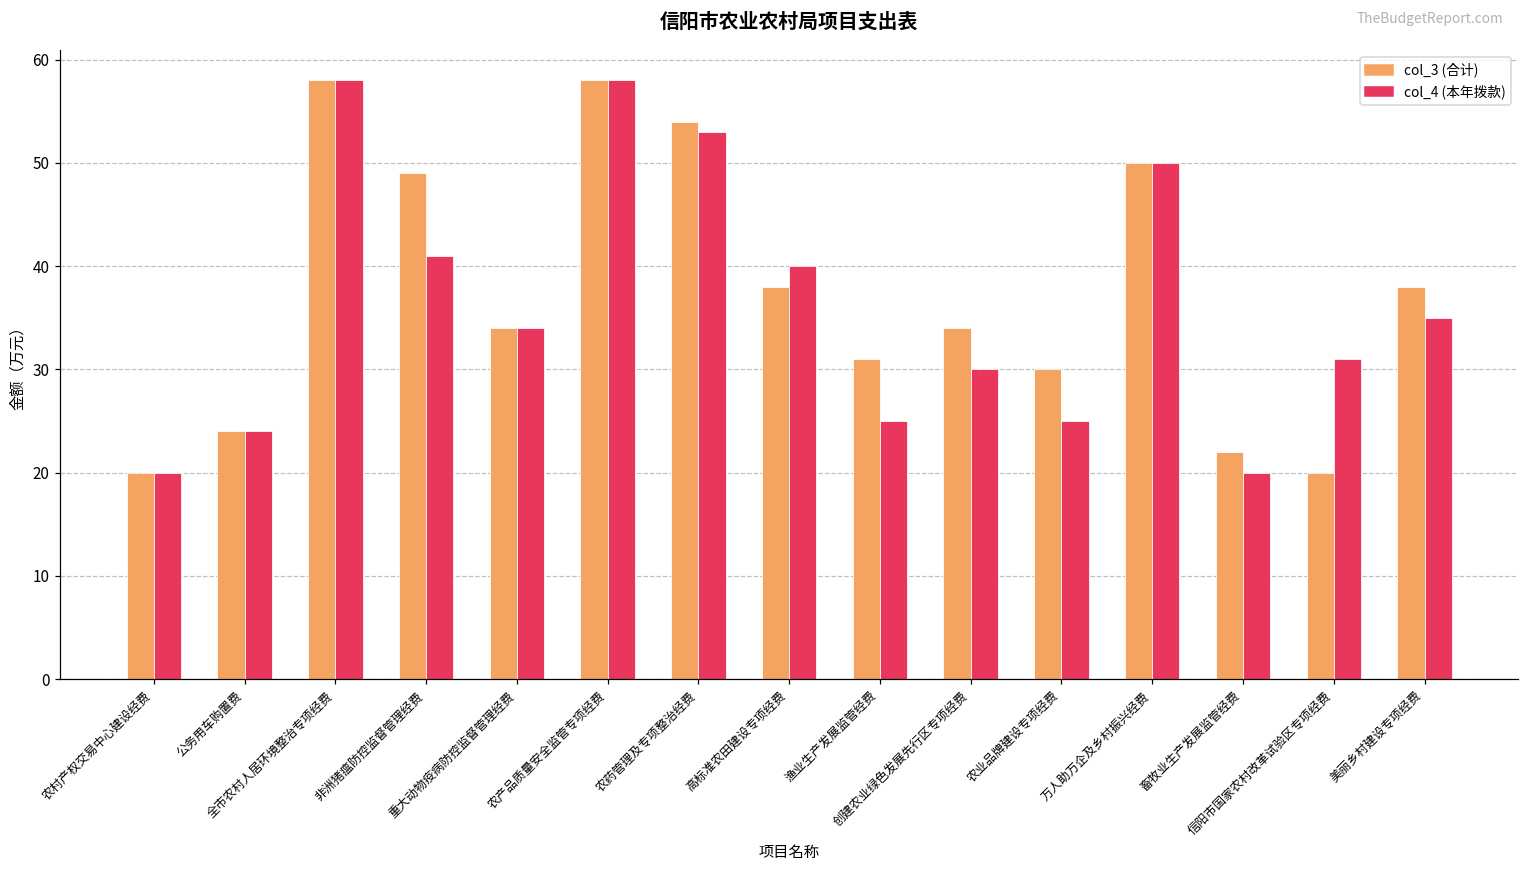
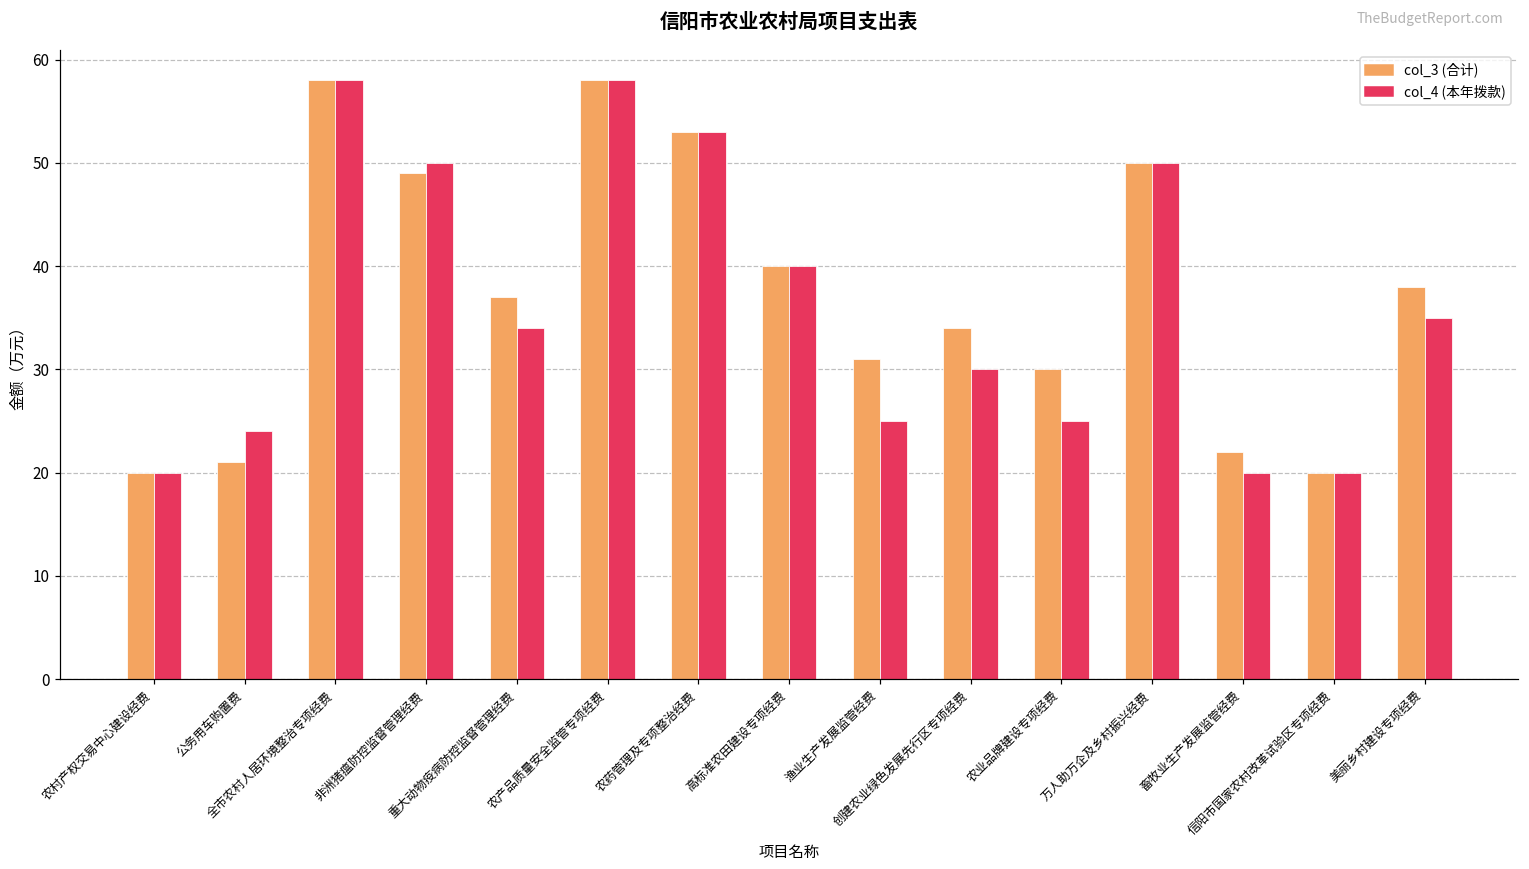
  {
    "col_3 (合计)": {
      "农村产权交易中心建设经费": 20,
-     "公务用车购置费": 24,
+     "公务用车购置费": 21,
      "全市农村人居环境整治专项经费": 58,
      "非洲猪瘟防控监督管理经费": 49,
-     "重大动物疫病防控监督管理经费": 34,
+     "重大动物疫病防控监督管理经费": 37,
      "农产品质量安全监管专项经费": 58,
-     "农药管理及专项整治经费": 54,
-     "高标准农田建设专项经费": 38,
+     "农药管理及专项整治经费": 53,
+     "高标准农田建设专项经费": 40,
      "渔业生产发展监管经费": 31,
      "创建农业绿色发展先行区专项经费": 34,
      "农业品牌建设专项经费": 30,
      "万人助万企及乡村振兴经费": 50,
      "畜牧业生产发展监管经费": 22,
      "信阳市国家农村改革试验区专项经费": 20,
      "美丽乡村建设专项经费": 38
    },
    "col_4 (本年拨款)": {
      "农村产权交易中心建设经费": 20,
      "公务用车购置费": 24,
      "全市农村人居环境整治专项经费": 58,
-     "非洲猪瘟防控监督管理经费": 41,
+     "非洲猪瘟防控监督管理经费": 50,
      "重大动物疫病防控监督管理经费": 34,
      "农产品质量安全监管专项经费": 58,
      "农药管理及专项整治经费": 53,
      "高标准农田建设专项经费": 40,
      "渔业生产发展监管经费": 25,
      "创建农业绿色发展先行区专项经费": 30,
      "农业品牌建设专项经费": 25,
      "万人助万企及乡村振兴经费": 50,
      "畜牧业生产发展监管经费": 20,
-     "信阳市国家农村改革试验区专项经费": 31,
+     "信阳市国家农村改革试验区专项经费": 20,
      "美丽乡村建设专项经费": 35
    }
  }
